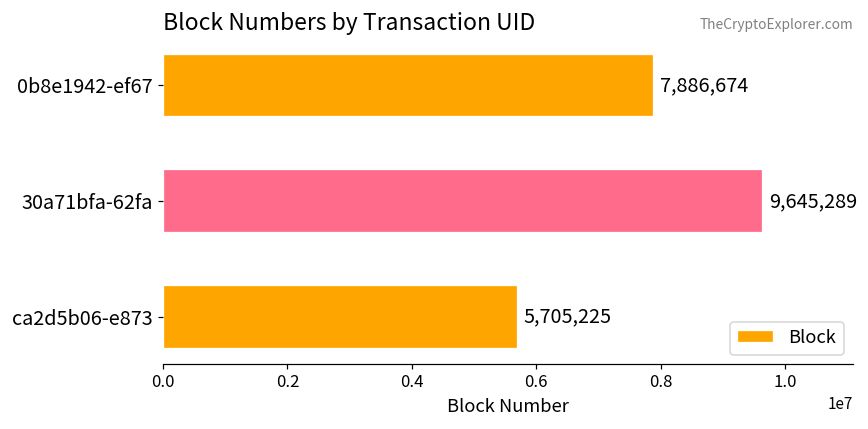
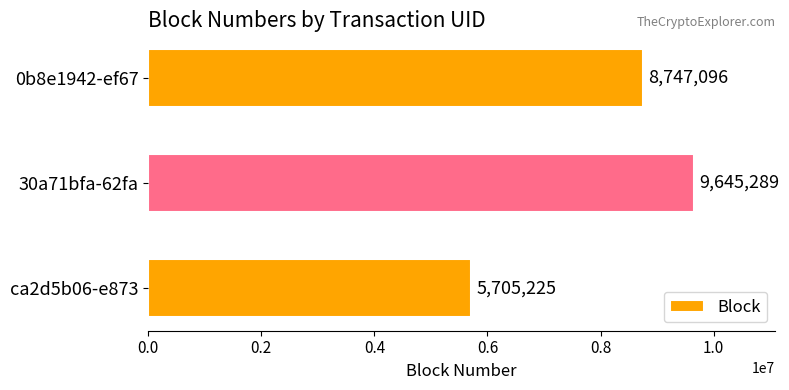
  {
-   "0b8e1942-ef67": "7,886,674",
+   "0b8e1942-ef67": "8,747,096",
    "30a71bfa-62fa": "9,645,289",
    "ca2d5b06-e873": "5,705,225"
  }
